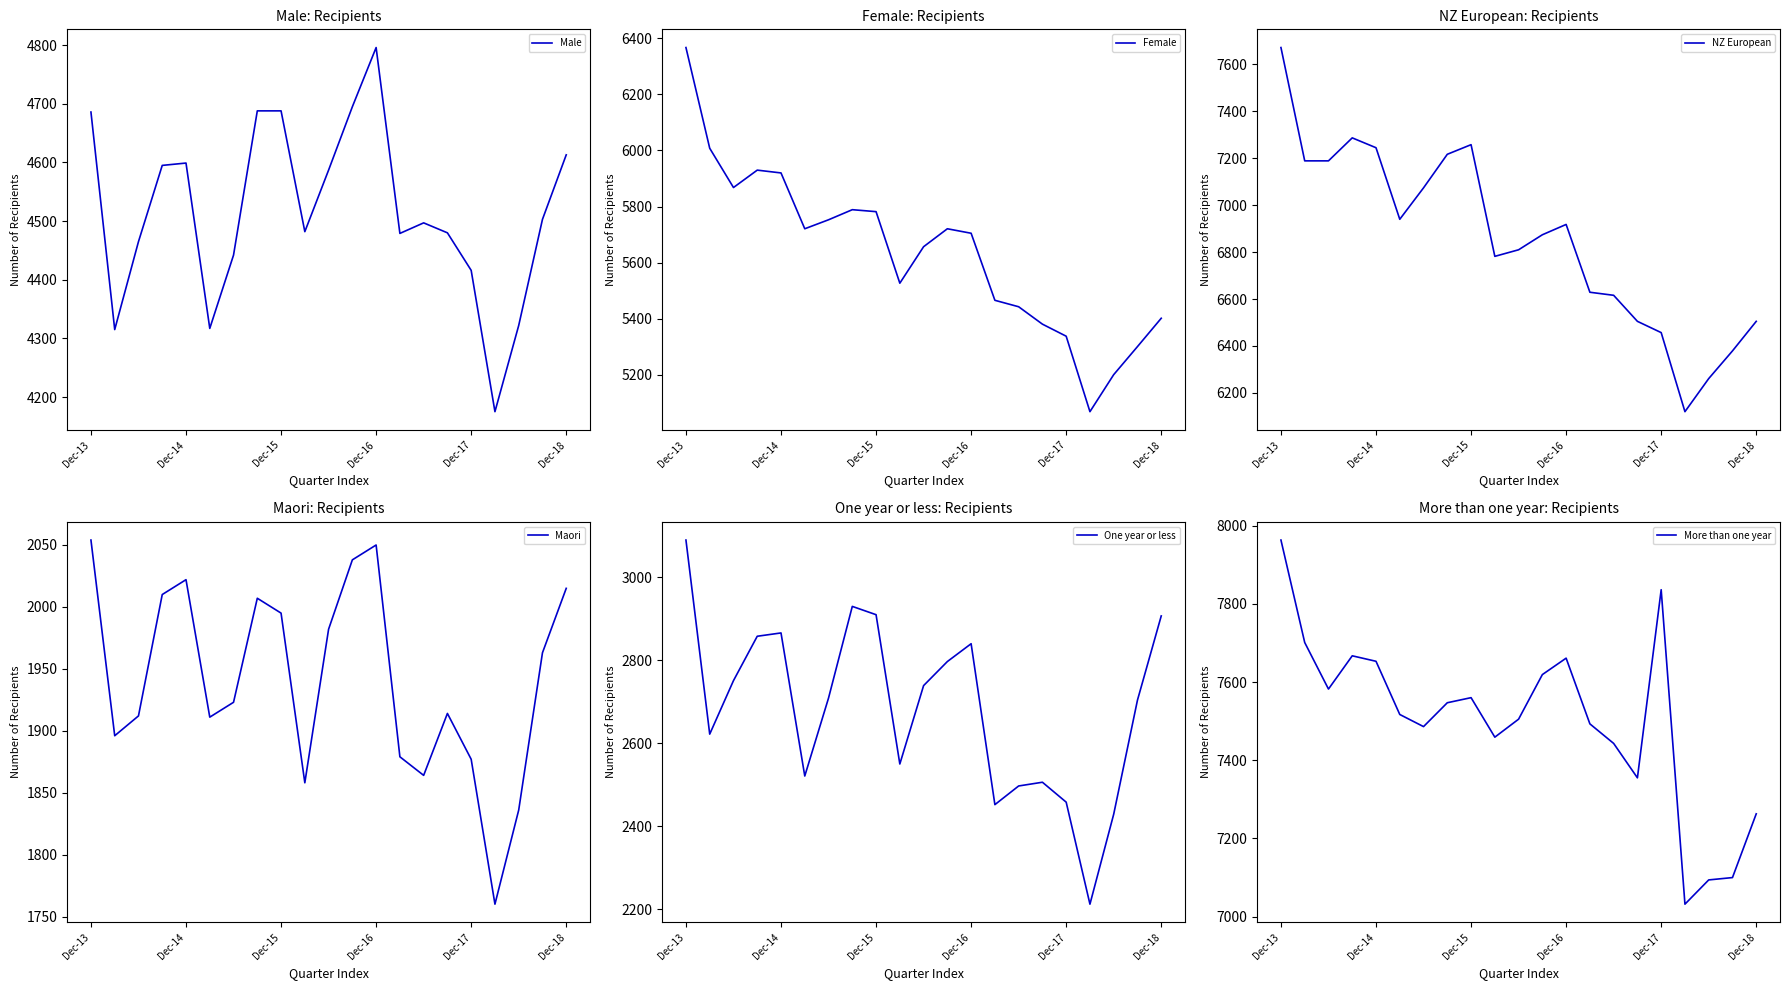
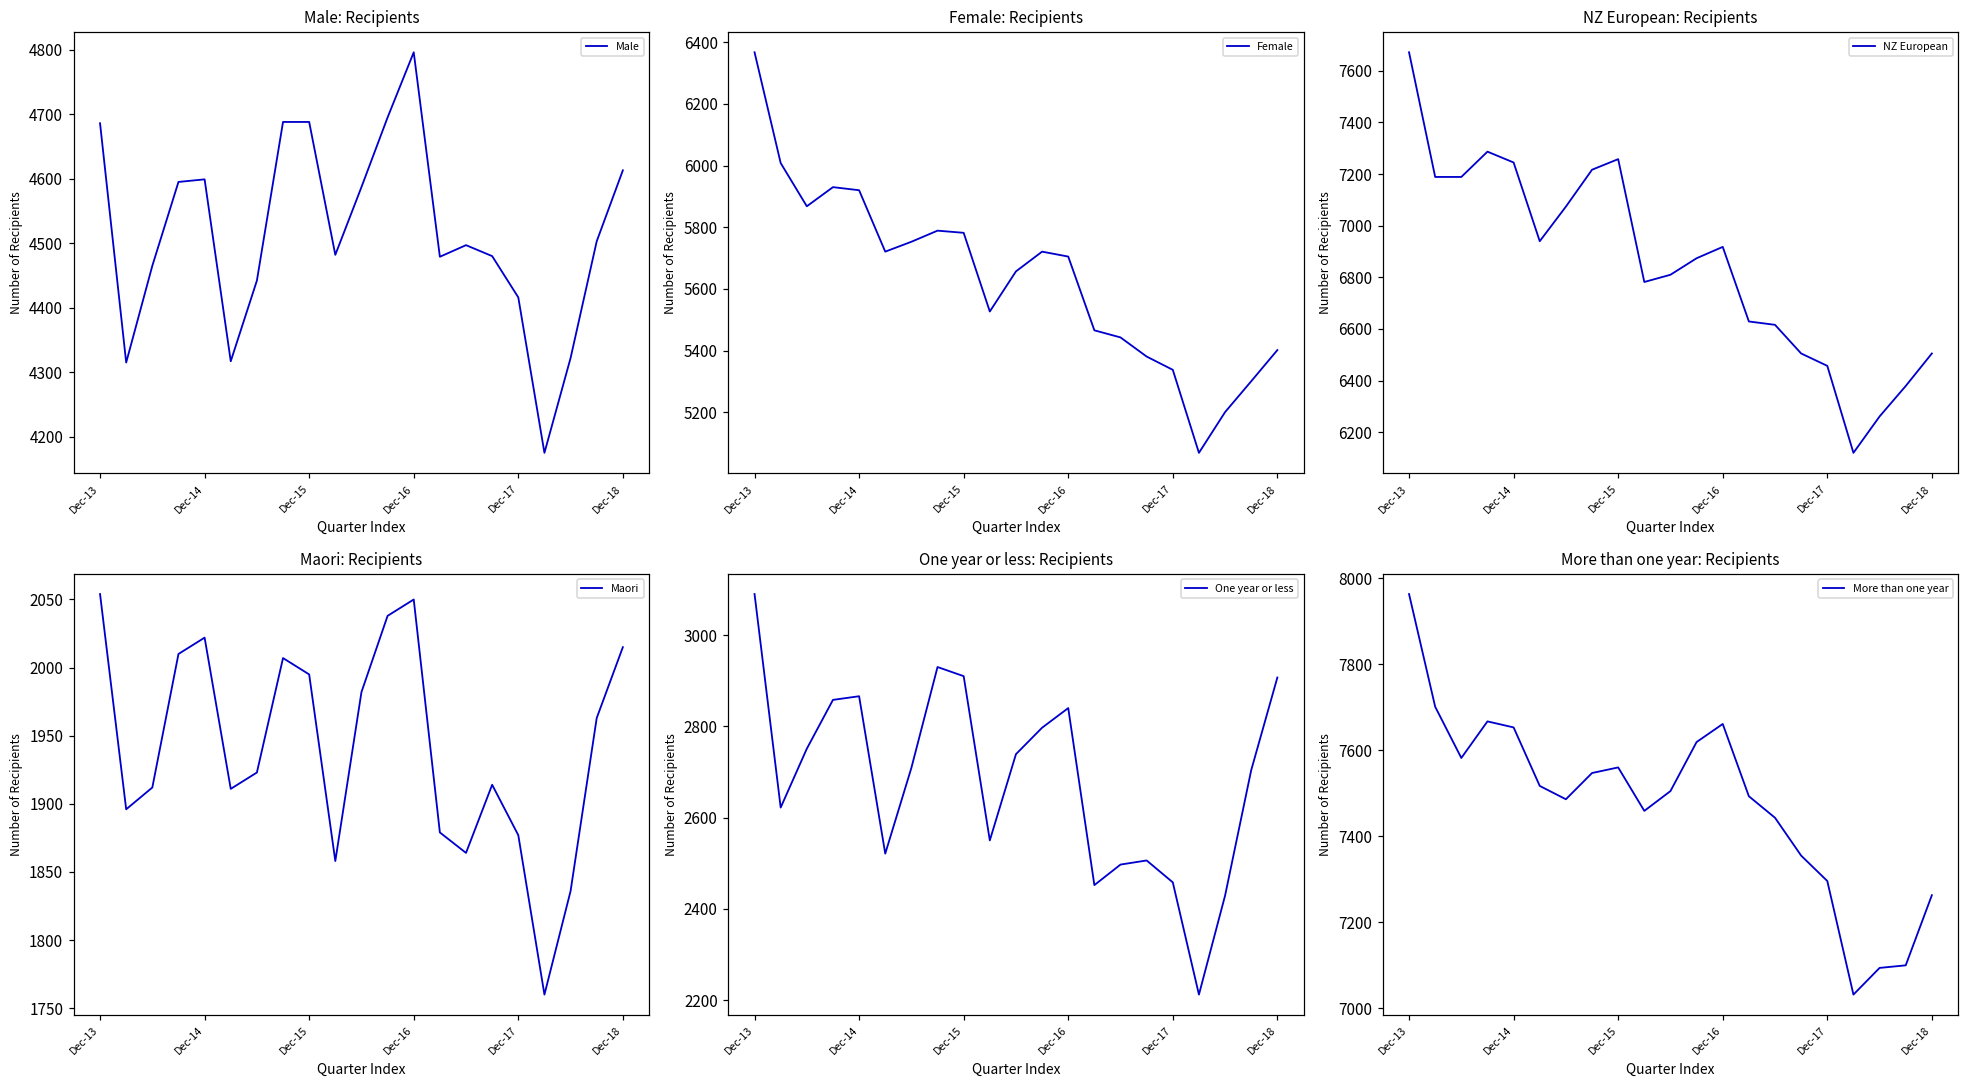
  {
    "Male: Recipients": {
      "Dec-13": 4690,
      "Dec-14": 4600,
      "Dec-15": 4690,
      "Dec-16": 4800,
      "Dec-17": 4420,
      "Dec-18": 4610
    },
    "Female: Recipients": {
      "Dec-13": 6370,
      "Dec-14": 5920,
      "Dec-15": 5780,
      "Dec-16": 5710,
      "Dec-17": 5340,
      "Dec-18": 5400
    },
    "NZ European: Recipients": {
      "Dec-13": 7670,
      "Dec-14": 7250,
      "Dec-15": 7260,
      "Dec-16": 6920,
      "Dec-17": 6460,
      "Dec-18": 6510
    },
    "Maori: Recipients": {
      "Dec-13": 2054,
      "Dec-14": 2022,
      "Dec-15": 1995,
      "Dec-16": 2050,
      "Dec-17": 1877,
      "Dec-18": 2015
    },
    "One year or less: Recipients": {
      "Dec-13": 3090,
      "Dec-14": 2870,
      "Dec-15": 2910,
      "Dec-16": 2840,
      "Dec-17": 2460,
      "Dec-18": 2910
    },
    "More than one year: Recipients": {
      "Dec-13": 7960,
      "Dec-14": 7650,
      "Dec-15": 7560,
      "Dec-16": 7660,
-     "Dec-17": 7840,
+     "Dec-17": 7300,
      "Dec-18": 7260
    }
  }
